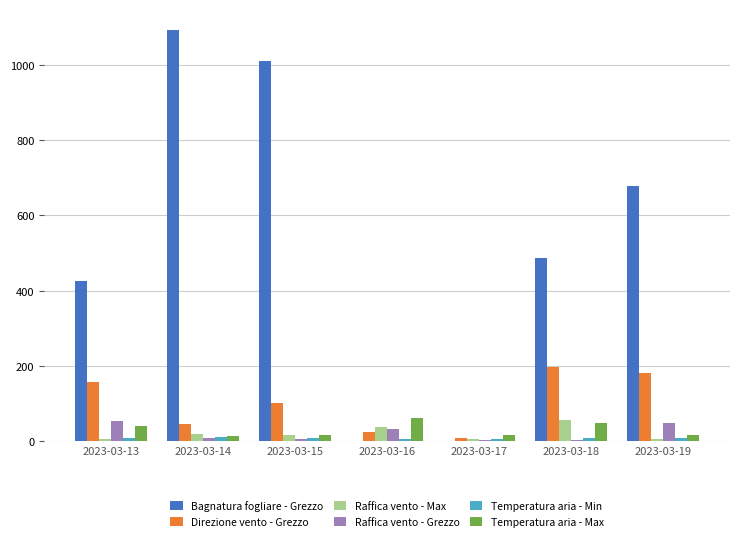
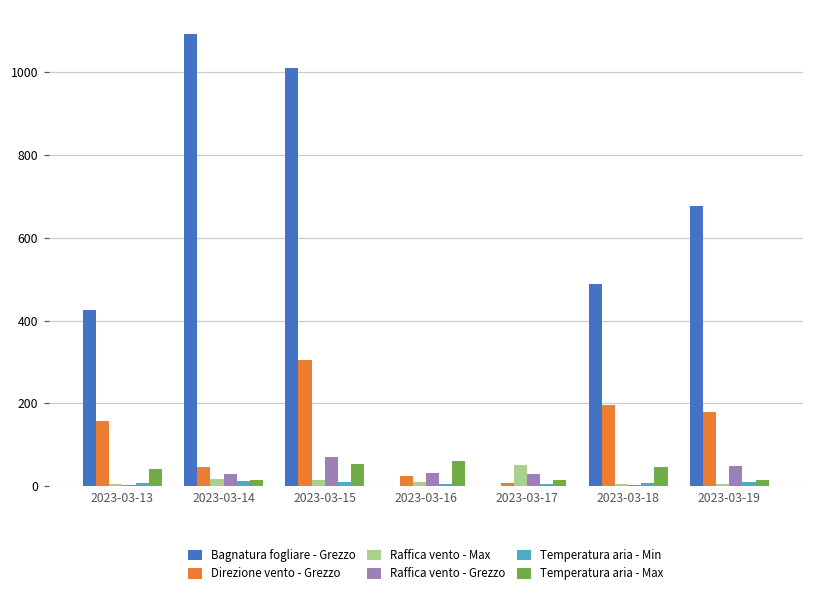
  {
    "Direzione vento - Grezzo": {
      "2023-03-13": 160,
      "2023-03-14": 50,
-     "2023-03-15": 100,
+     "2023-03-15": 310,
      "2023-03-16": 30,
      "2023-03-17": 10,
      "2023-03-18": 200,
      "2023-03-19": 180
    },
    "Raffica vento - Max": {
      "2023-03-14": 20,
      "2023-03-15": 20,
-     "2023-03-16": 40,
-     "2023-03-17": 10,
-     "2023-03-18": 60
+     "2023-03-16": 10,
+     "2023-03-17": 50,
+     "2023-03-18": 10
    },
    "Raffica vento - Grezzo": {
-     "2023-03-13": 50,
-     "2023-03-14": 10,
-     "2023-03-15": 10,
+     "2023-03-13": 0,
+     "2023-03-14": 30,
+     "2023-03-15": 70,
      "2023-03-16": 30,
-     "2023-03-17": 0,
+     "2023-03-17": 30,
      "2023-03-19": 50
    },
    "Temperatura aria - Max": {
      "2023-03-13": 40,
      "2023-03-14": 10,
-     "2023-03-15": 20,
+     "2023-03-15": 50,
      "2023-03-16": 60,
      "2023-03-17": 20,
      "2023-03-18": 50,
      "2023-03-19": 20
    }
  }
